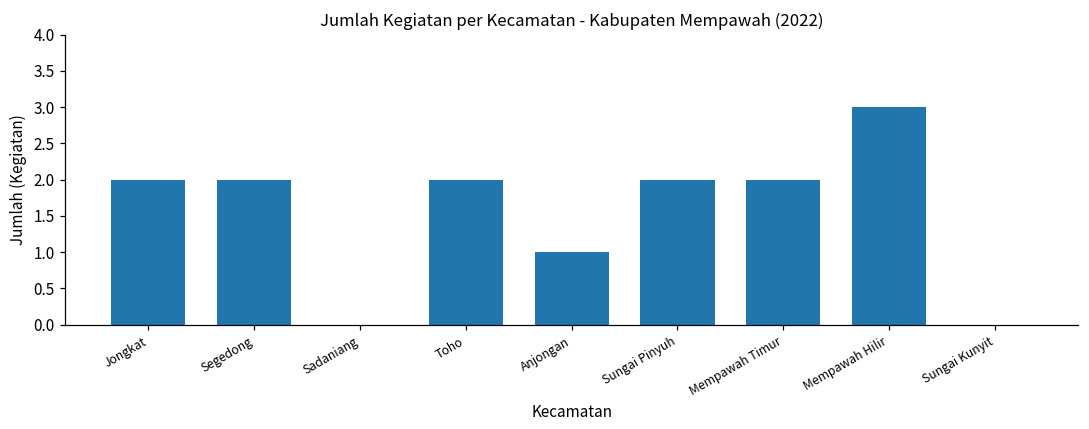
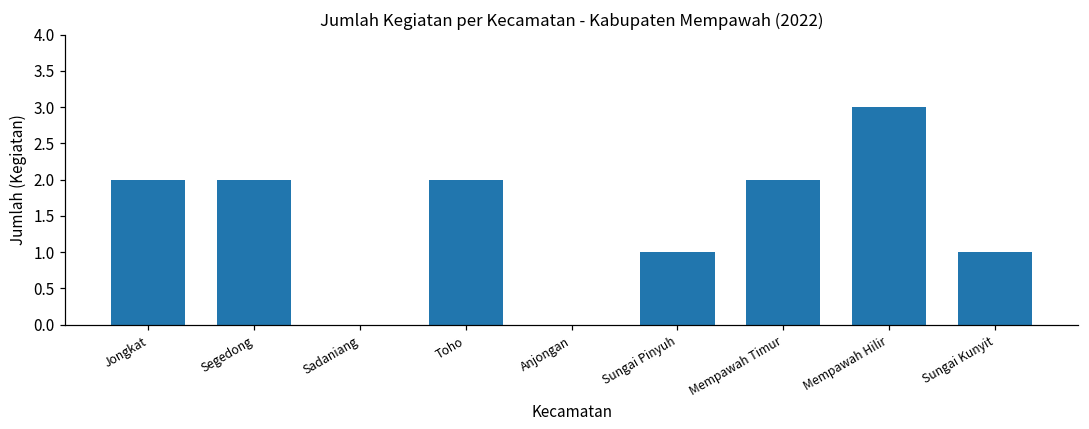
  {
    "Jongkat": 2,
    "Segedong": 2,
    "Sadaniang": 0,
    "Toho": 2,
-   "Anjongan": 1,
-   "Sungai Pinyuh": 2,
+   "Anjongan": 0,
+   "Sungai Pinyuh": 1,
    "Mempawah Timur": 2,
    "Mempawah Hilir": 3,
-   "Sungai Kunyit": 0
+   "Sungai Kunyit": 1
  }
